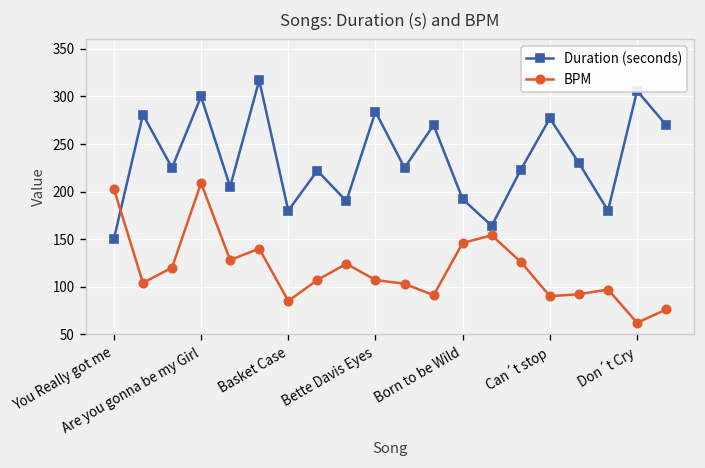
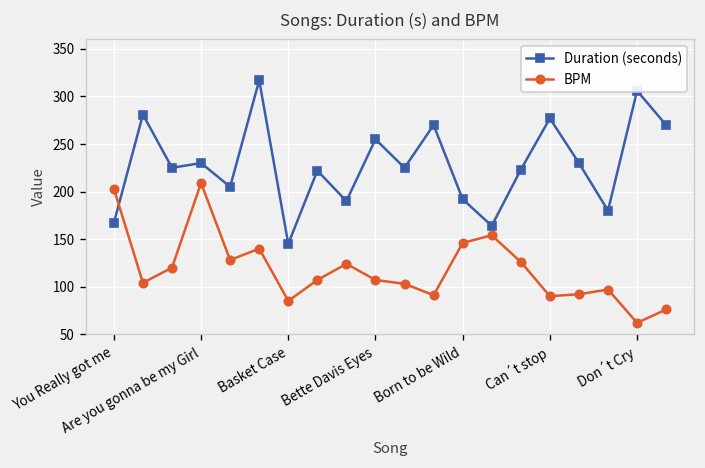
  {
    "Duration (seconds)": {
-     "You Really got me": 150,
-     "Are you gonna be my Girl": 300,
-     "Basket Case": 180,
-     "Bette Davis Eyes": 280,
+     "You Really got me": 170,
+     "Are you gonna be my Girl": 230,
+     "Basket Case": 150,
+     "Bette Davis Eyes": 260,
      "Born to be Wild": 190,
      "Can´t stop": 280,
      "Don´t Cry": 310
    },
    "BPM": {
      "You Really got me": 200,
      "Are you gonna be my Girl": 210,
      "Basket Case": 90,
      "Bette Davis Eyes": 110,
      "Born to be Wild": 150,
      "Can´t stop": 90,
      "Don´t Cry": 60
    }
  }
